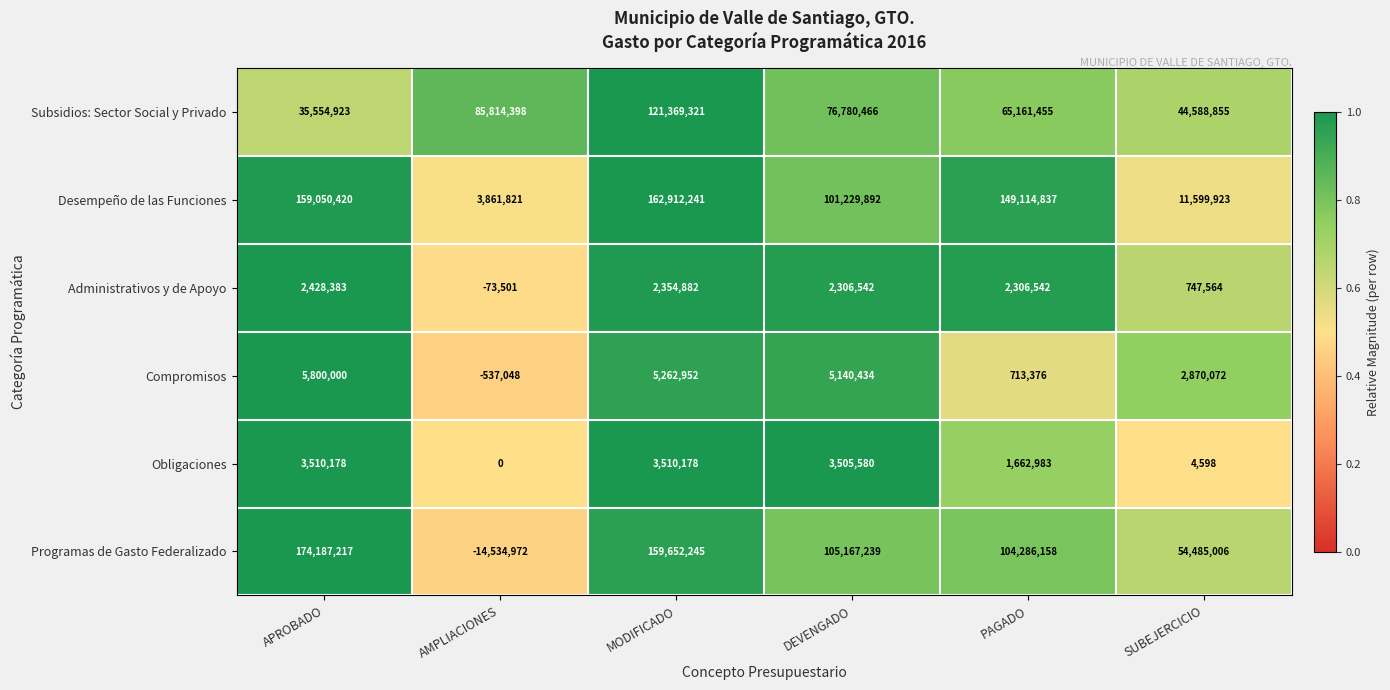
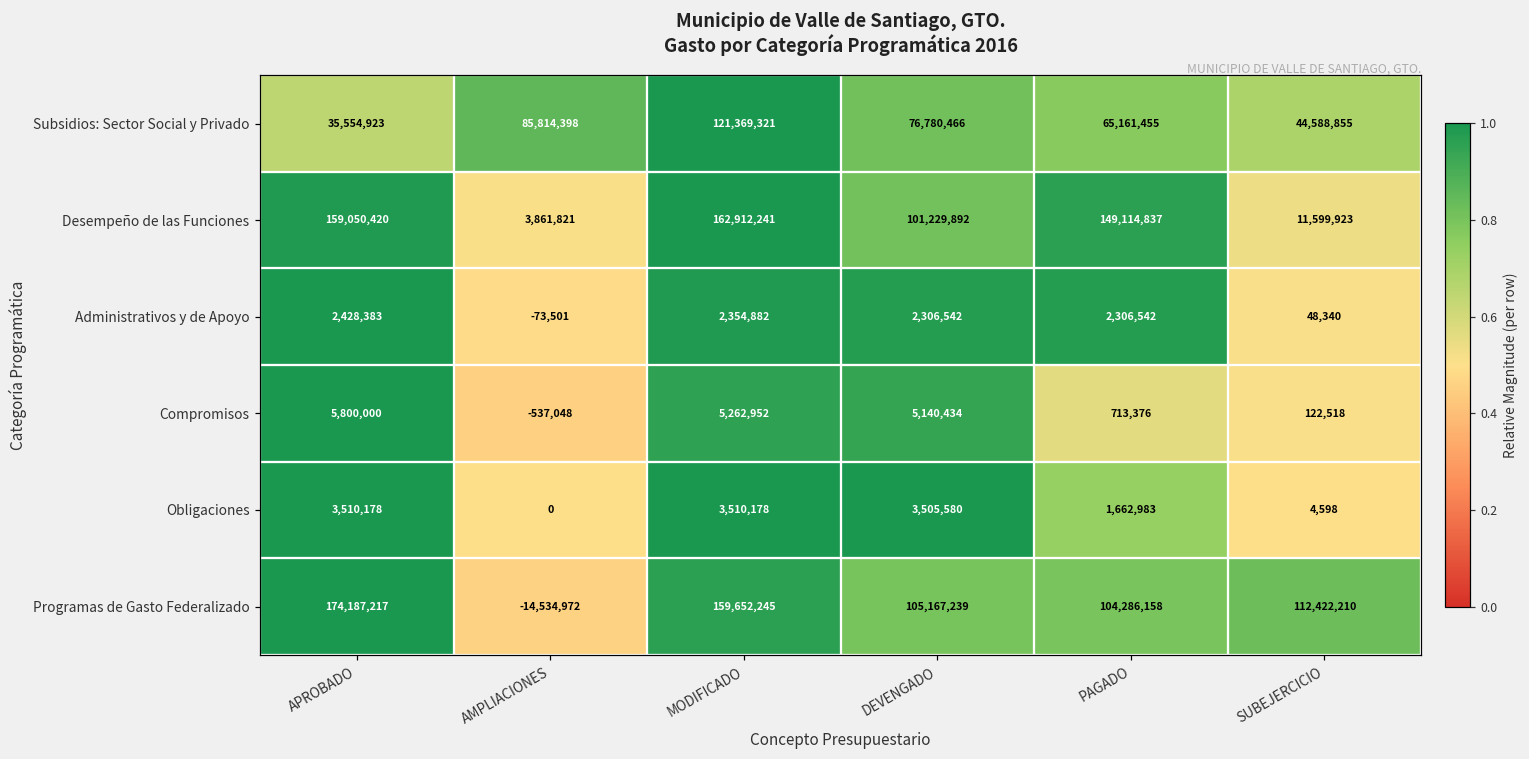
  {
    "Subsidios: Sector Social y Privado": {
      "APROBADO": "35,554,923",
      "AMPLIACIONES": "85,814,398",
      "MODIFICADO": "121,369,321",
      "DEVENGADO": "76,780,466",
      "PAGADO": "65,161,455",
      "SUBEJERCICIO": "44,588,855"
    },
    "Desempeño de las Funciones": {
      "APROBADO": "159,050,420",
      "AMPLIACIONES": "3,861,821",
      "MODIFICADO": "162,912,241",
      "DEVENGADO": "101,229,892",
      "PAGADO": "149,114,837",
      "SUBEJERCICIO": "11,599,923"
    },
    "Administrativos y de Apoyo": {
      "APROBADO": "2,428,383",
      "AMPLIACIONES": "-73,501",
      "MODIFICADO": "2,354,882",
      "DEVENGADO": "2,306,542",
      "PAGADO": "2,306,542",
-     "SUBEJERCICIO": "747,564"
+     "SUBEJERCICIO": "48,340"
    },
    "Compromisos": {
      "APROBADO": "5,800,000",
      "AMPLIACIONES": "-537,048",
      "MODIFICADO": "5,262,952",
      "DEVENGADO": "5,140,434",
      "PAGADO": "713,376",
-     "SUBEJERCICIO": "2,870,072"
+     "SUBEJERCICIO": "122,518"
    },
    "Obligaciones": {
      "APROBADO": "3,510,178",
      "AMPLIACIONES": "0",
      "MODIFICADO": "3,510,178",
      "DEVENGADO": "3,505,580",
      "PAGADO": "1,662,983",
      "SUBEJERCICIO": "4,598"
    },
    "Programas de Gasto Federalizado": {
      "APROBADO": "174,187,217",
      "AMPLIACIONES": "-14,534,972",
      "MODIFICADO": "159,652,245",
      "DEVENGADO": "105,167,239",
      "PAGADO": "104,286,158",
-     "SUBEJERCICIO": "54,485,006"
+     "SUBEJERCICIO": "112,422,210"
    }
  }
